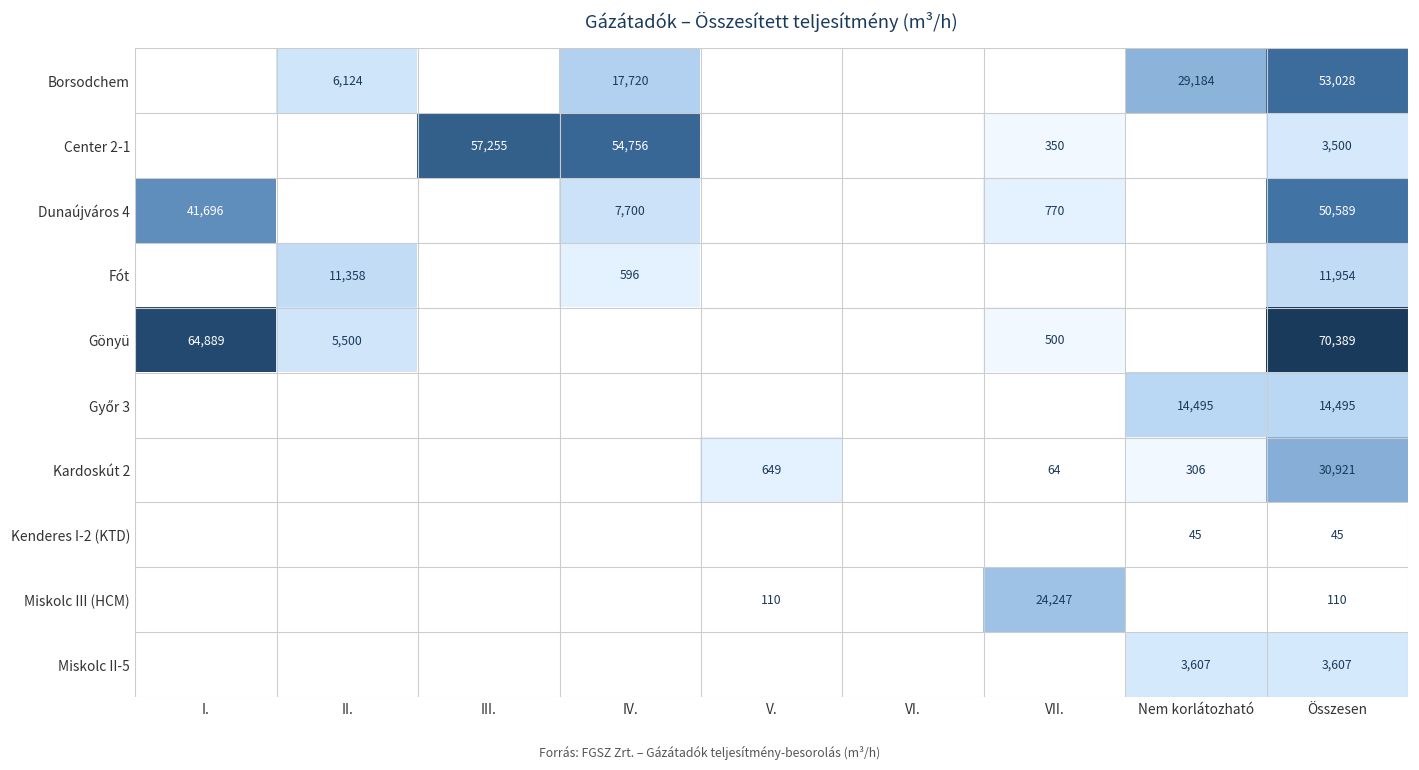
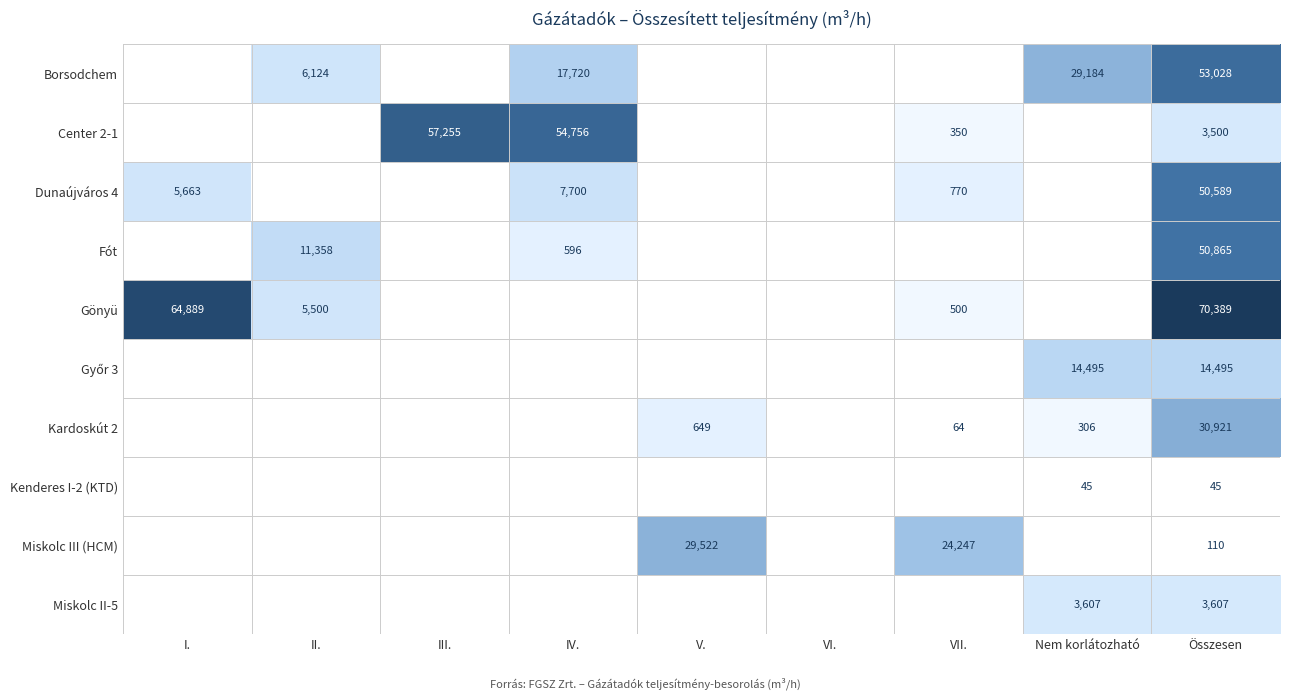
  {
    "Borsodchem": {
      "II.": "6,124",
      "IV.": "17,720",
      "Nem korlátozható": "29,184",
      "Összesen": "53,028"
    },
    "Center 2-1": {
      "III.": "57,255",
      "IV.": "54,756",
      "VII.": "350",
      "Összesen": "3,500"
    },
    "Dunaújváros 4": {
-     "I.": "41,696",
+     "I.": "5,663",
      "IV.": "7,700",
      "VII.": "770",
      "Összesen": "50,589"
    },
    "Fót": {
      "II.": "11,358",
      "IV.": "596",
-     "Összesen": "11,954"
+     "Összesen": "50,865"
    },
    "Gönyü": {
      "I.": "64,889",
      "II.": "5,500",
      "VII.": "500",
      "Összesen": "70,389"
    },
    "Győr 3": {
      "Nem korlátozható": "14,495",
      "Összesen": "14,495"
    },
    "Kardoskút 2": {
      "V.": "649",
      "VII.": "64",
      "Nem korlátozható": "306",
      "Összesen": "30,921"
    },
    "Kenderes I-2 (KTD)": {
      "Nem korlátozható": "45",
      "Összesen": "45"
    },
    "Miskolc III (HCM)": {
-     "V.": "110",
+     "V.": "29,522",
      "VII.": "24,247",
      "Összesen": "110"
    },
    "Miskolc II-5": {
      "Nem korlátozható": "3,607",
      "Összesen": "3,607"
    }
  }
